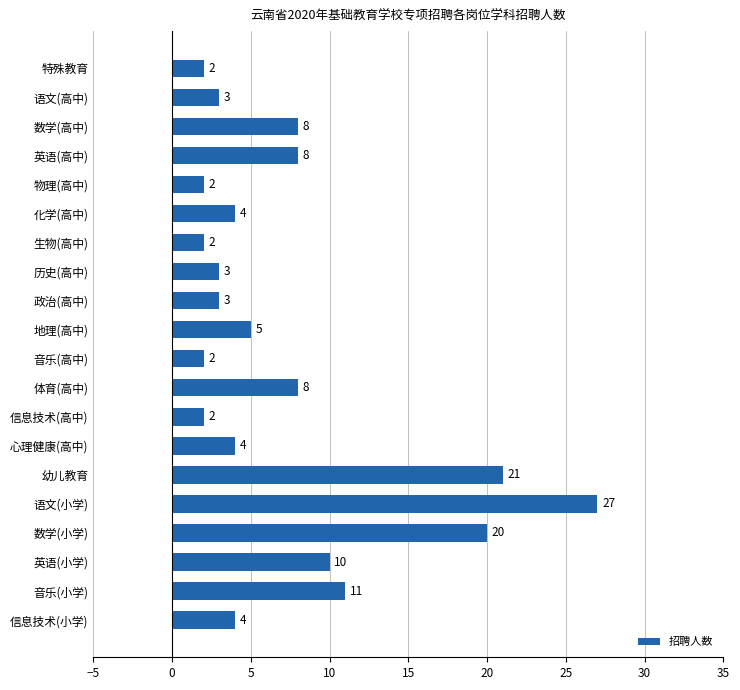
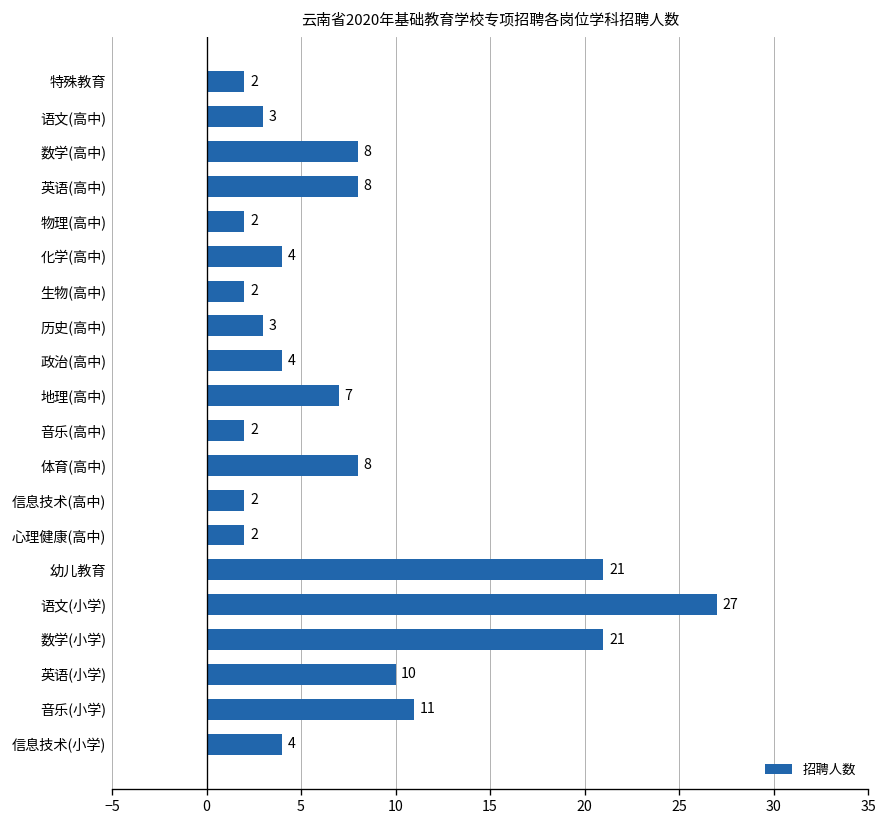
  {
    "特殊教育": 2,
    "语文(高中)": 3,
    "数学(高中)": 8,
    "英语(高中)": 8,
    "物理(高中)": 2,
    "化学(高中)": 4,
    "生物(高中)": 2,
    "历史(高中)": 3,
-   "政治(高中)": 3,
-   "地理(高中)": 5,
+   "政治(高中)": 4,
+   "地理(高中)": 7,
    "音乐(高中)": 2,
    "体育(高中)": 8,
    "信息技术(高中)": 2,
-   "心理健康(高中)": 4,
+   "心理健康(高中)": 2,
    "幼儿教育": 21,
    "语文(小学)": 27,
-   "数学(小学)": 20,
+   "数学(小学)": 21,
    "英语(小学)": 10,
    "音乐(小学)": 11,
    "信息技术(小学)": 4
  }
